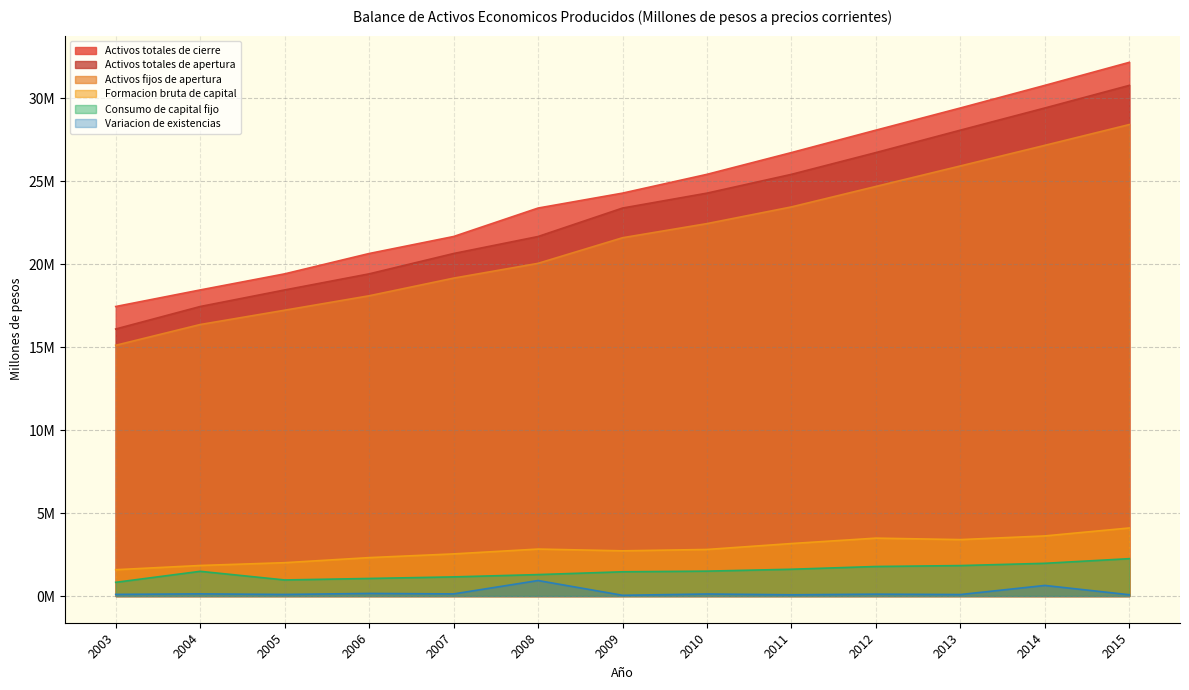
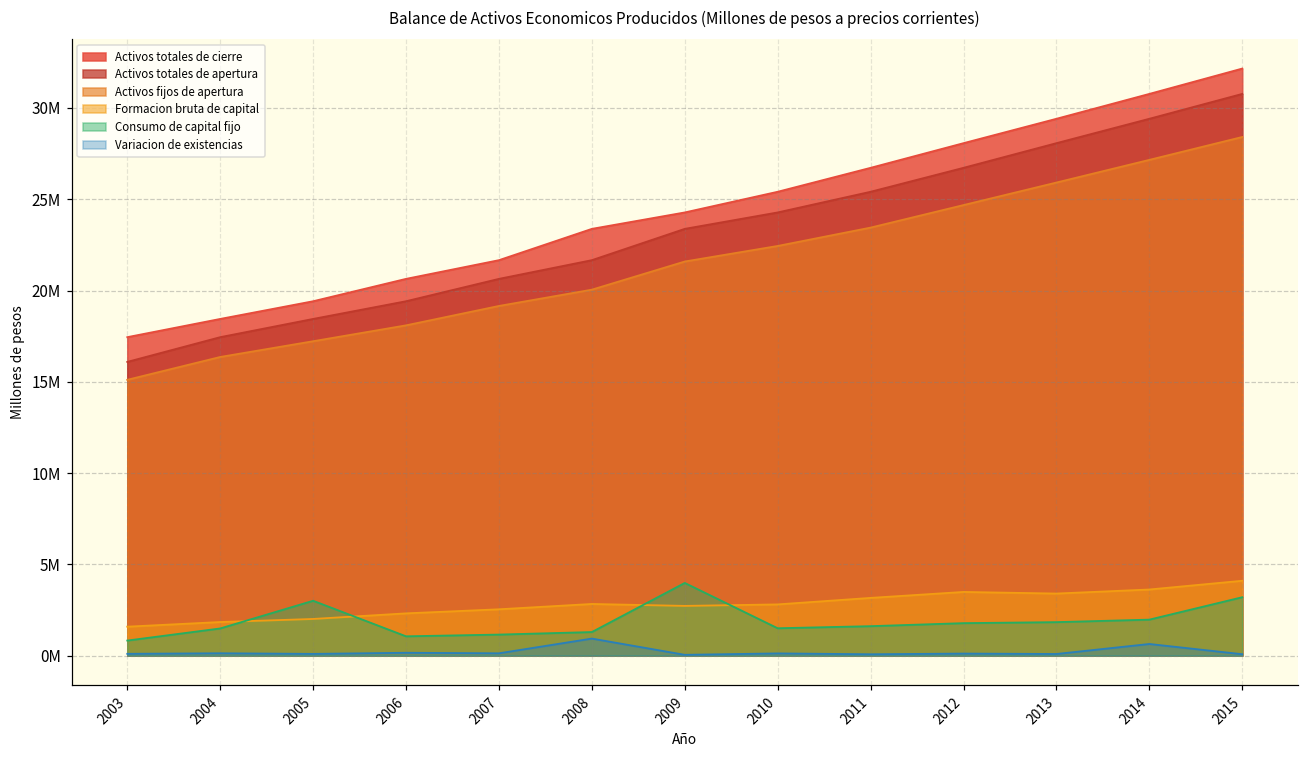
  {
    "Consumo de capital fijo": {
      "2003": 800000,
      "2004": 1500000,
-     "2005": 1000000,
+     "2005": 3000000,
      "2006": 1100000,
      "2007": 1200000,
      "2008": 1300000,
-     "2009": 1500000,
+     "2009": 4000000,
      "2010": 1500000,
      "2011": 1600000,
      "2012": 1800000,
      "2013": 1800000,
      "2014": 2000000,
-     "2015": 2300000
+     "2015": 3200000
    },
    "Variacion de existencias": {
      "2003": 100000,
      "2004": 100000,
      "2005": 100000,
      "2006": 200000,
      "2007": 100000,
      "2008": 900000,
      "2009": 0,
      "2010": 100000,
      "2011": 100000,
      "2012": 100000,
      "2013": 100000,
      "2014": 600000,
      "2015": 100000
    }
  }
